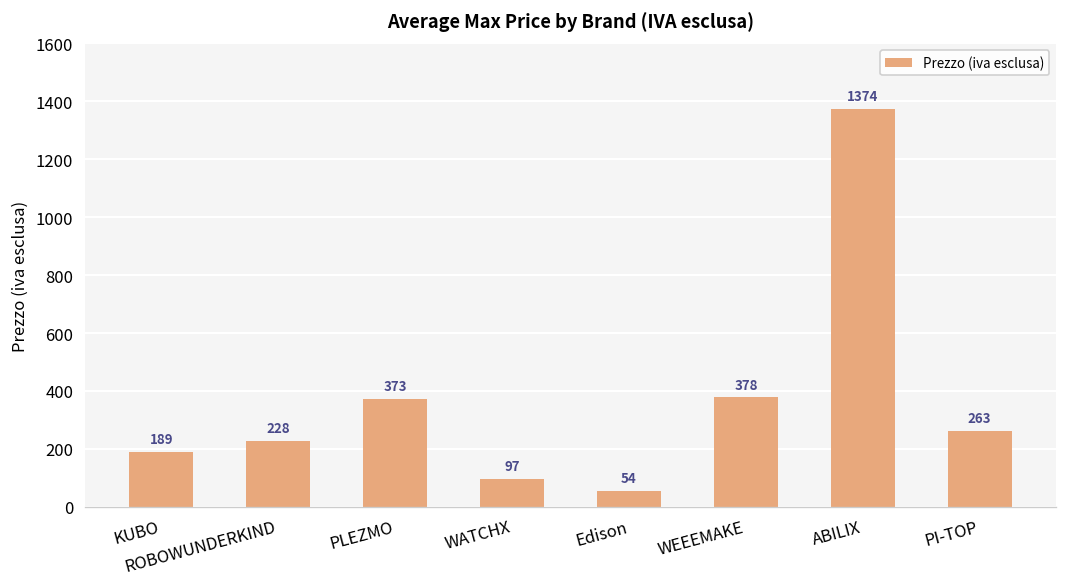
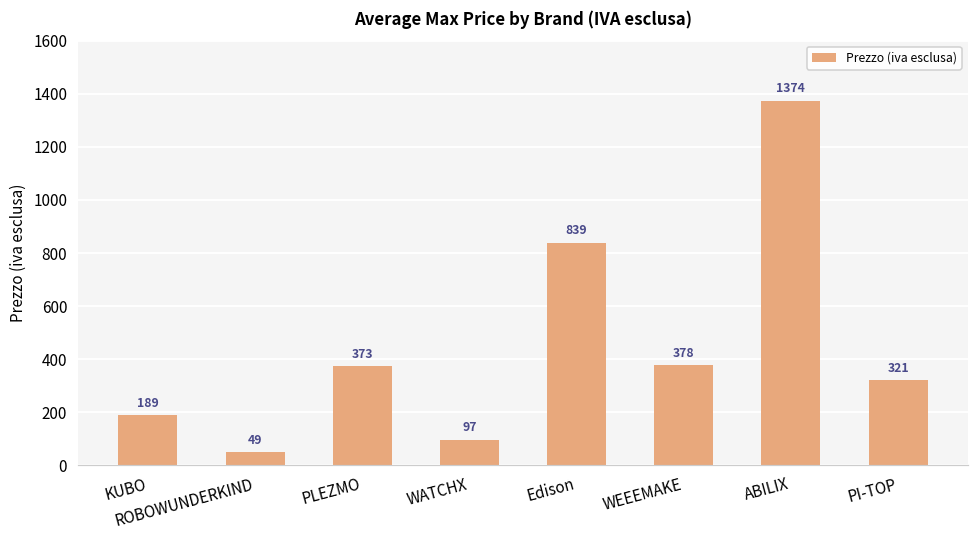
  {
    "KUBO": 189,
-   "ROBOWUNDERKIND": 228,
+   "ROBOWUNDERKIND": 49,
    "PLEZMO": 373,
    "WATCHX": 97,
-   "Edison": 54,
+   "Edison": 839,
    "WEEEMAKE": 378,
    "ABILIX": 1374,
-   "PI-TOP": 263
+   "PI-TOP": 321
  }
